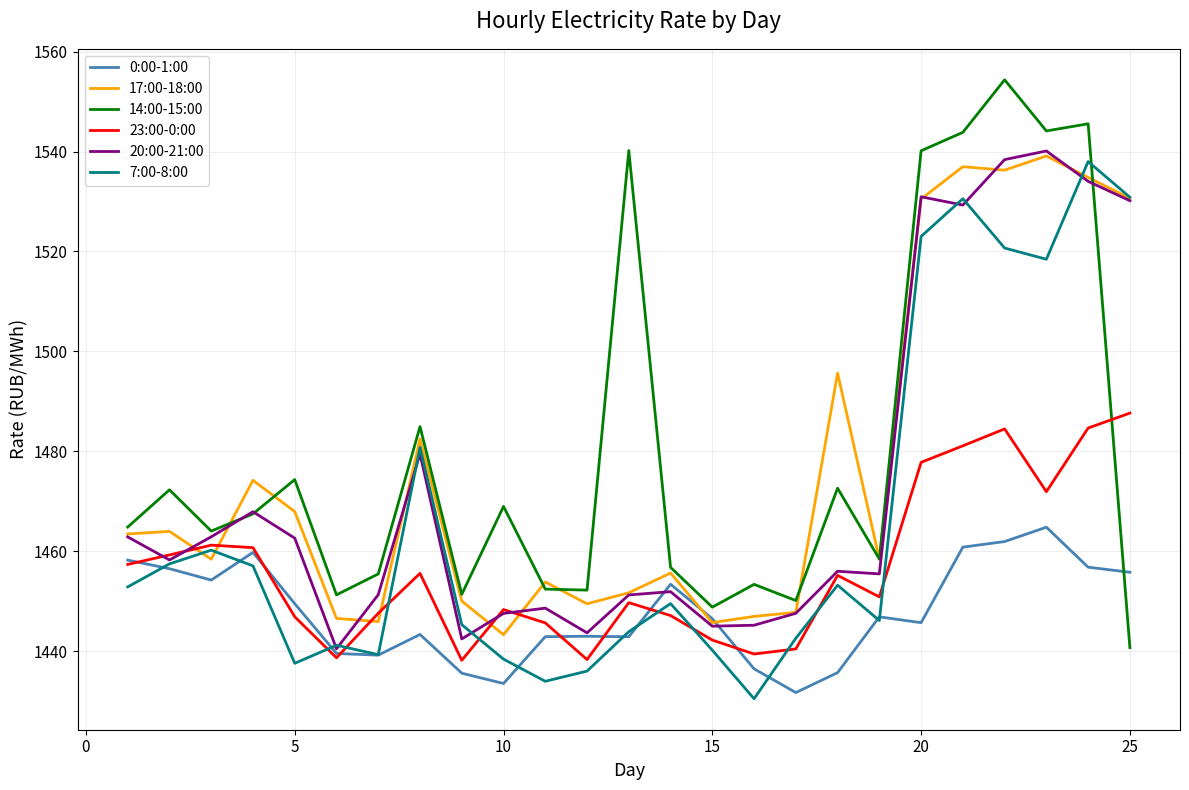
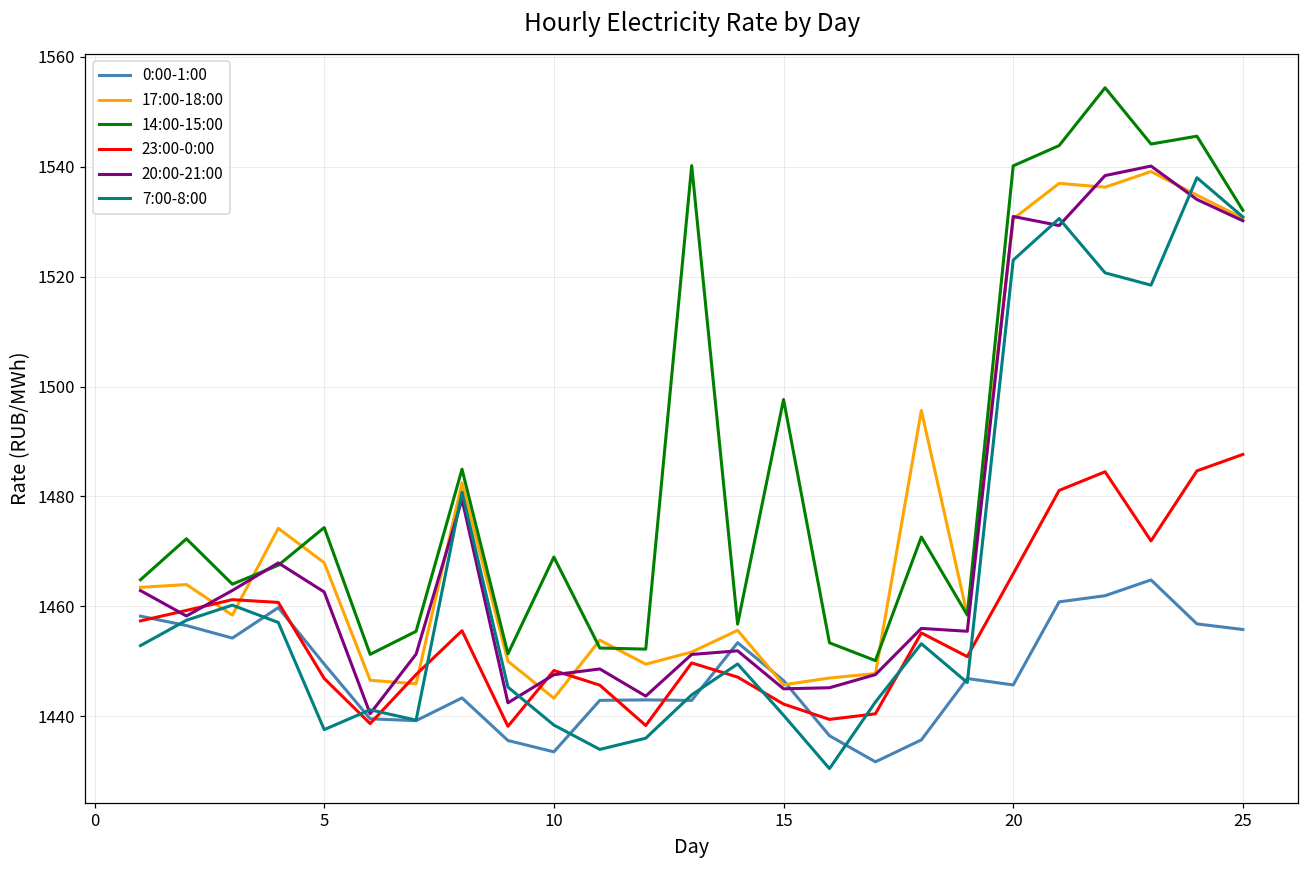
  {
    "0:00-1:00": {
      "5": 1450,
      "10": 1434,
      "15": 1446,
      "20": 1446,
      "25": 1456
    },
    "17:00-18:00": {
      "5": 1468,
      "10": 1443,
      "15": 1446
    },
    "14:00-15:00": {
      "5": 1474,
      "10": 1469,
-     "15": 1449,
+     "15": 1498,
      "20": 1540,
-     "25": 1441
+     "25": 1532
    },
    "23:00-0:00": {
      "5": 1447,
      "10": 1448,
      "15": 1442,
-     "20": 1478,
+     "20": 1466,
      "25": 1488
    },
    "20:00-21:00": {
      "5": 1463,
      "10": 1448,
      "15": 1445
    },
    "7:00-8:00": {
      "5": 1438,
      "10": 1438,
      "15": 1440,
      "20": 1523
    }
  }
